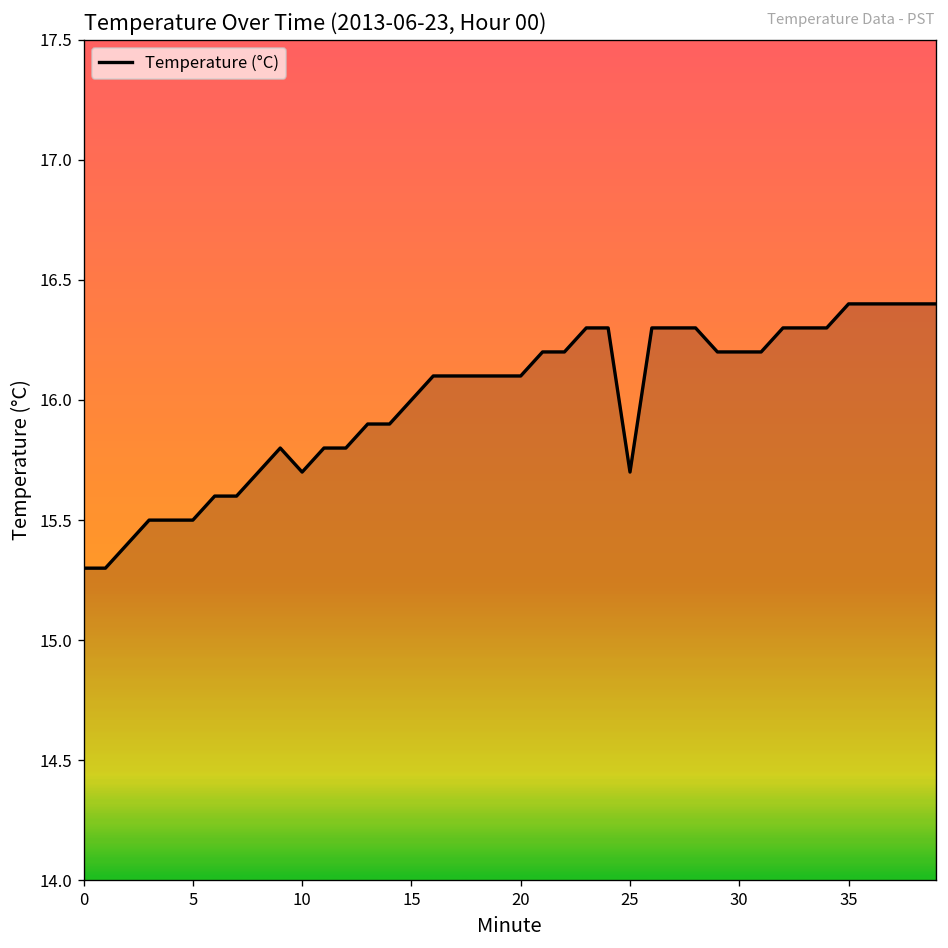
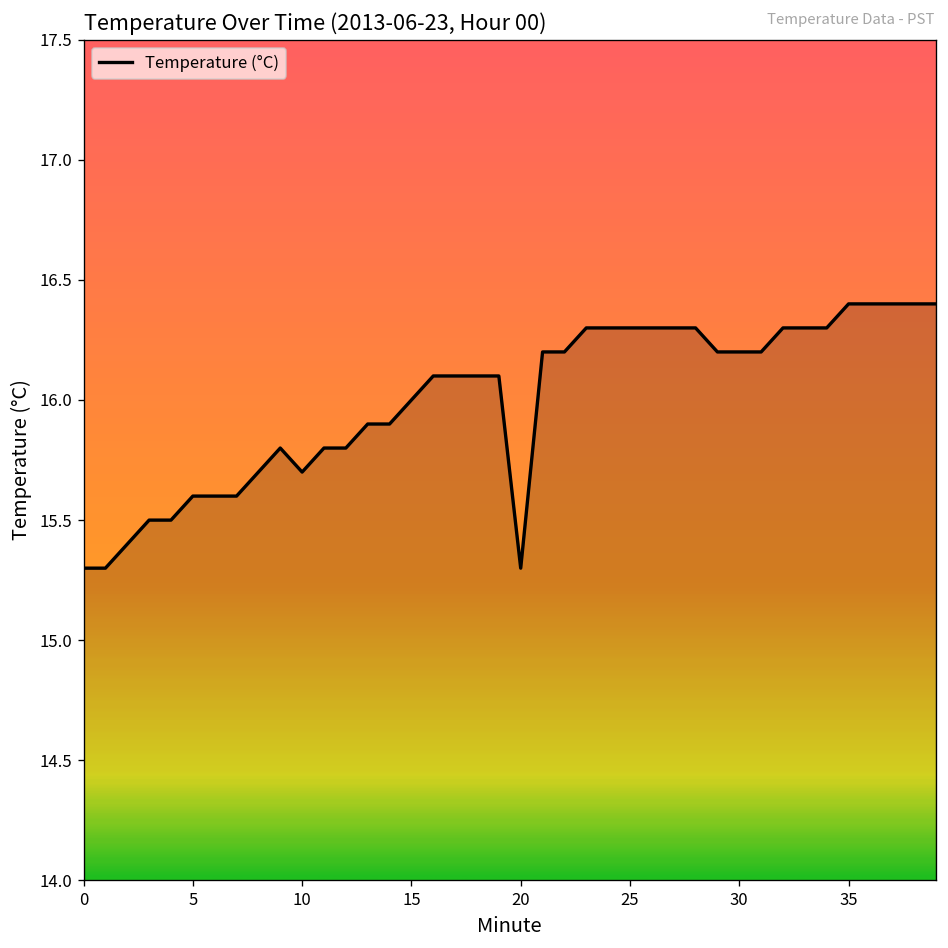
  {
    "0": 15.3,
-   "5": 15.5,
+   "5": 15.6,
    "10": 15.7,
    "15": 16.0,
-   "20": 16.1,
-   "25": 15.7,
+   "20": 15.3,
+   "25": 16.3,
    "30": 16.2,
    "35": 16.4
  }
